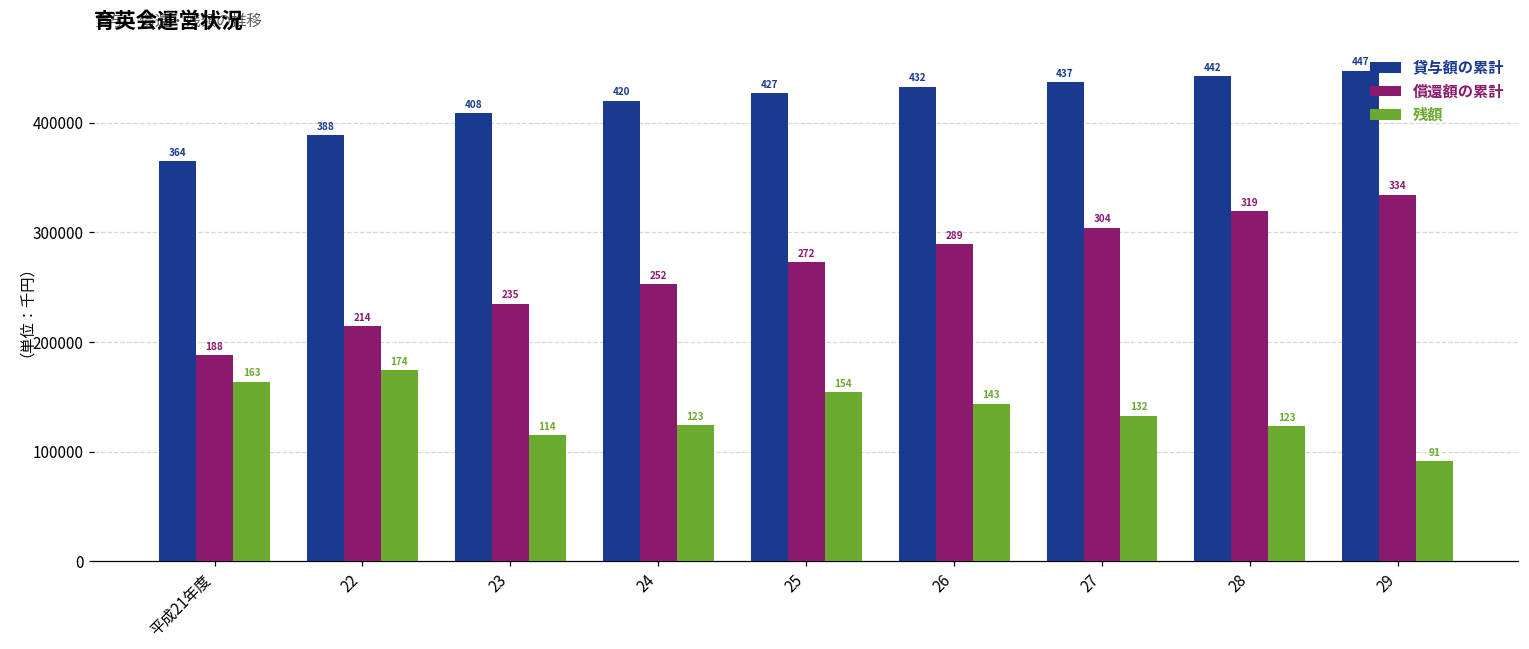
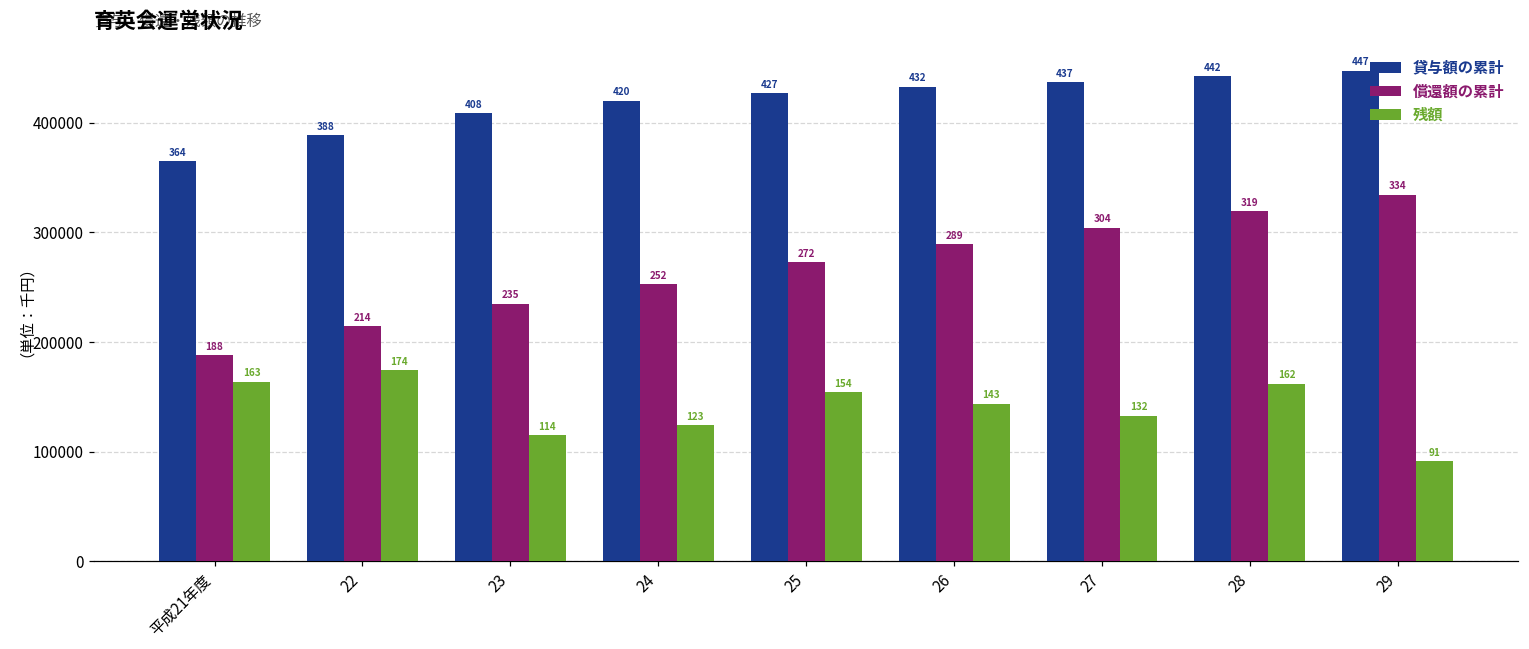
  {
    "残額": {
-     "28": 123
+     "28": 162
    }
  }
